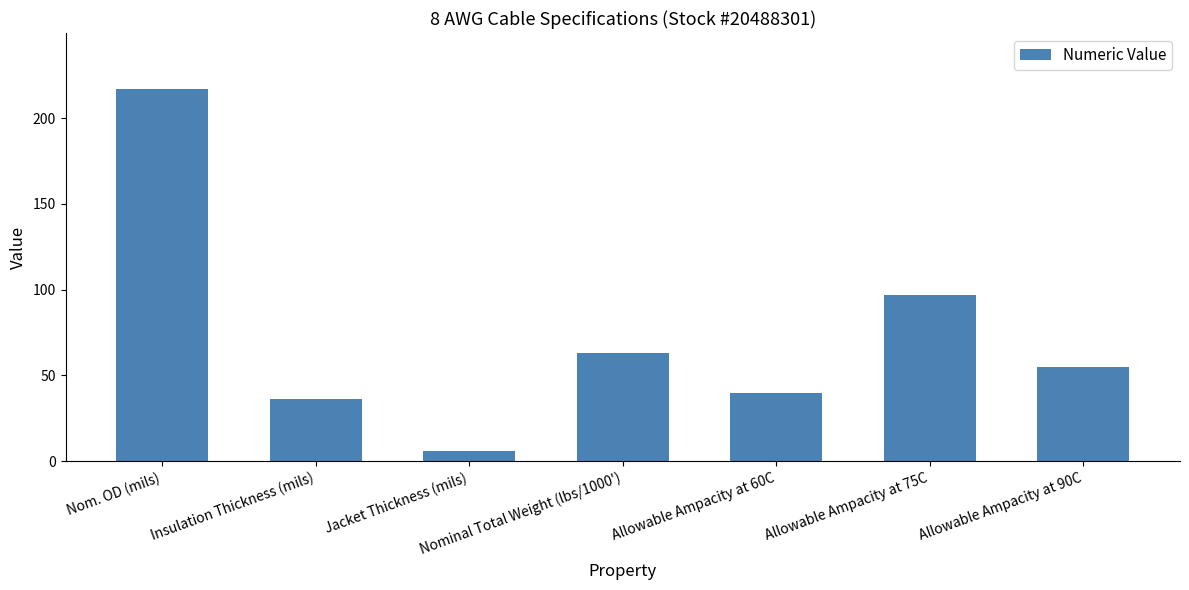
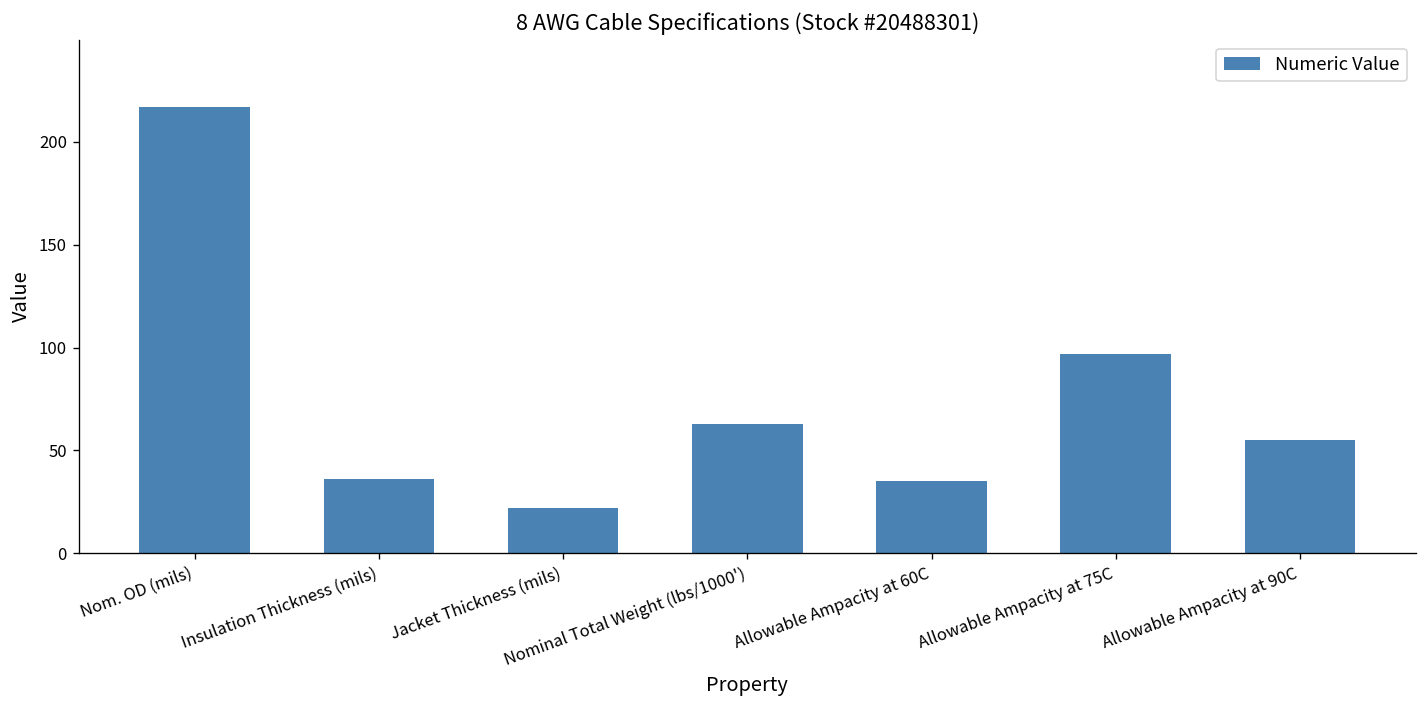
  {
    "Nom. OD (mils)": 217,
    "Insulation Thickness (mils)": 36,
-   "Jacket Thickness (mils)": 6,
+   "Jacket Thickness (mils)": 22,
    "Nominal Total Weight (lbs/1000')": 63,
-   "Allowable Ampacity at 60C": 40,
+   "Allowable Ampacity at 60C": 35,
    "Allowable Ampacity at 75C": 97,
    "Allowable Ampacity at 90C": 55
  }
